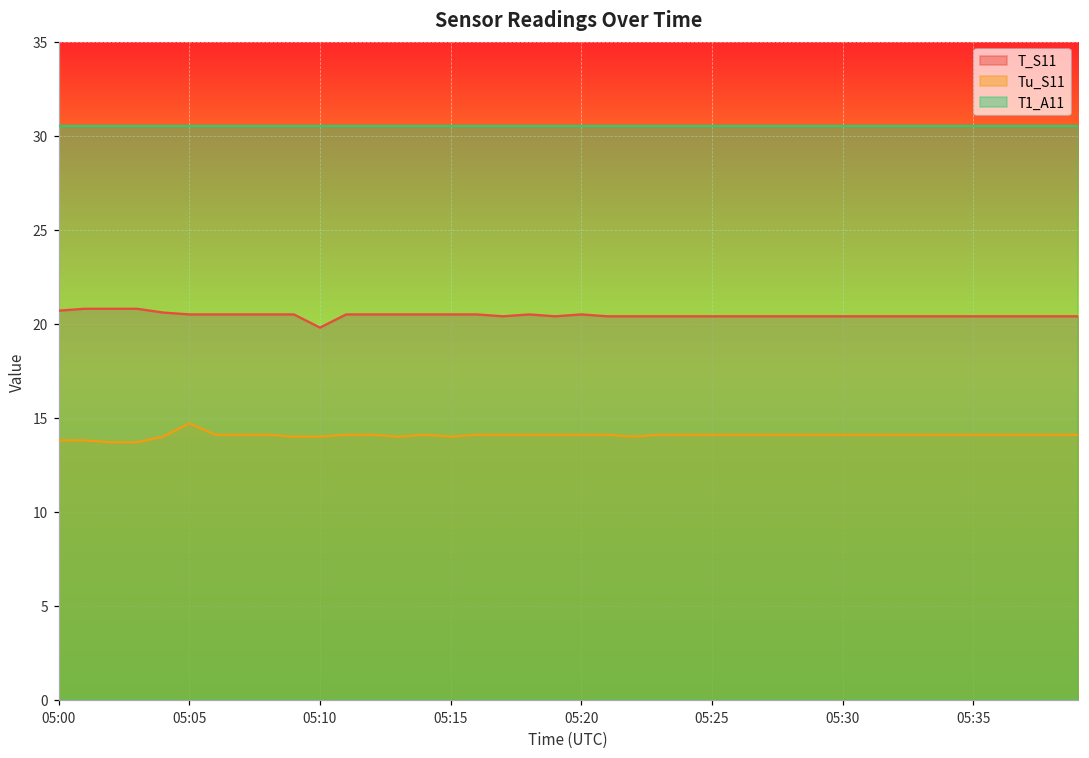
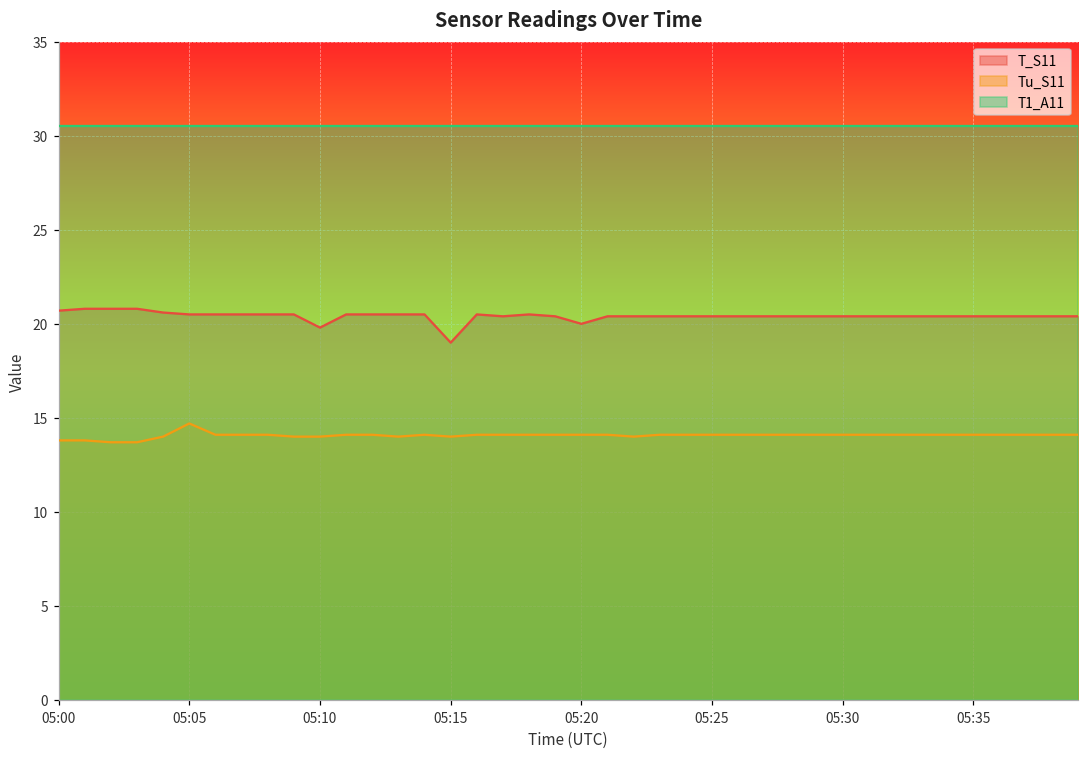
  {
    "T_S11": {
      "05:00": 20.7,
      "05:05": 20.5,
      "05:10": 19.8,
-     "05:15": 20.5,
-     "05:20": 20.5,
+     "05:15": 19.0,
+     "05:20": 20.0,
      "05:25": 20.4,
      "05:30": 20.4,
      "05:35": 20.4
    },
    "Tu_S11": {
      "05:00": 13.8,
      "05:05": 14.7,
      "05:10": 14.0,
      "05:15": 14.0,
      "05:20": 14.1,
      "05:25": 14.1,
      "05:30": 14.1,
      "05:35": 14.1
    },
    "T1_A11": {
      "05:00": 30.5,
      "05:05": 30.5,
      "05:10": 30.5,
      "05:15": 30.5,
      "05:20": 30.5,
      "05:25": 30.5,
      "05:30": 30.5,
      "05:35": 30.5
    }
  }
